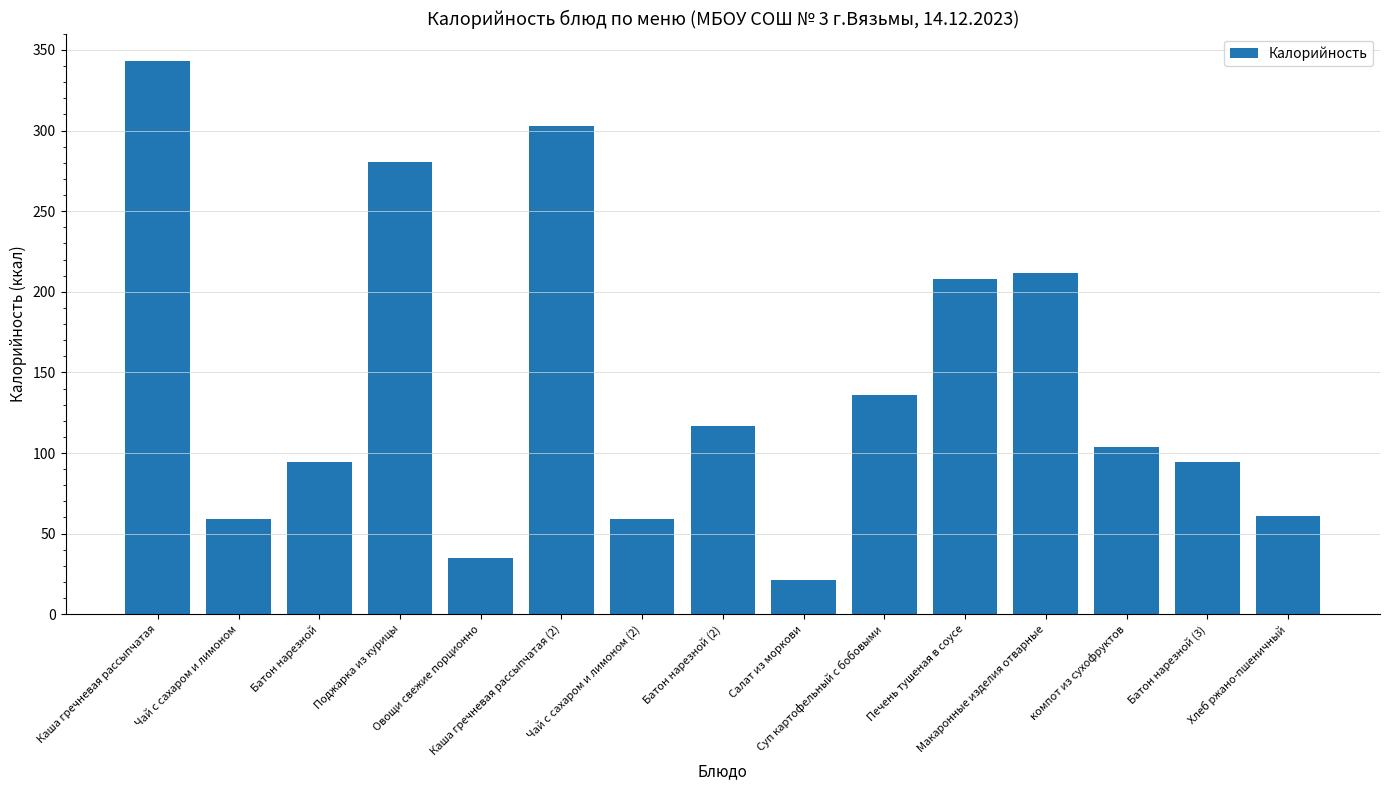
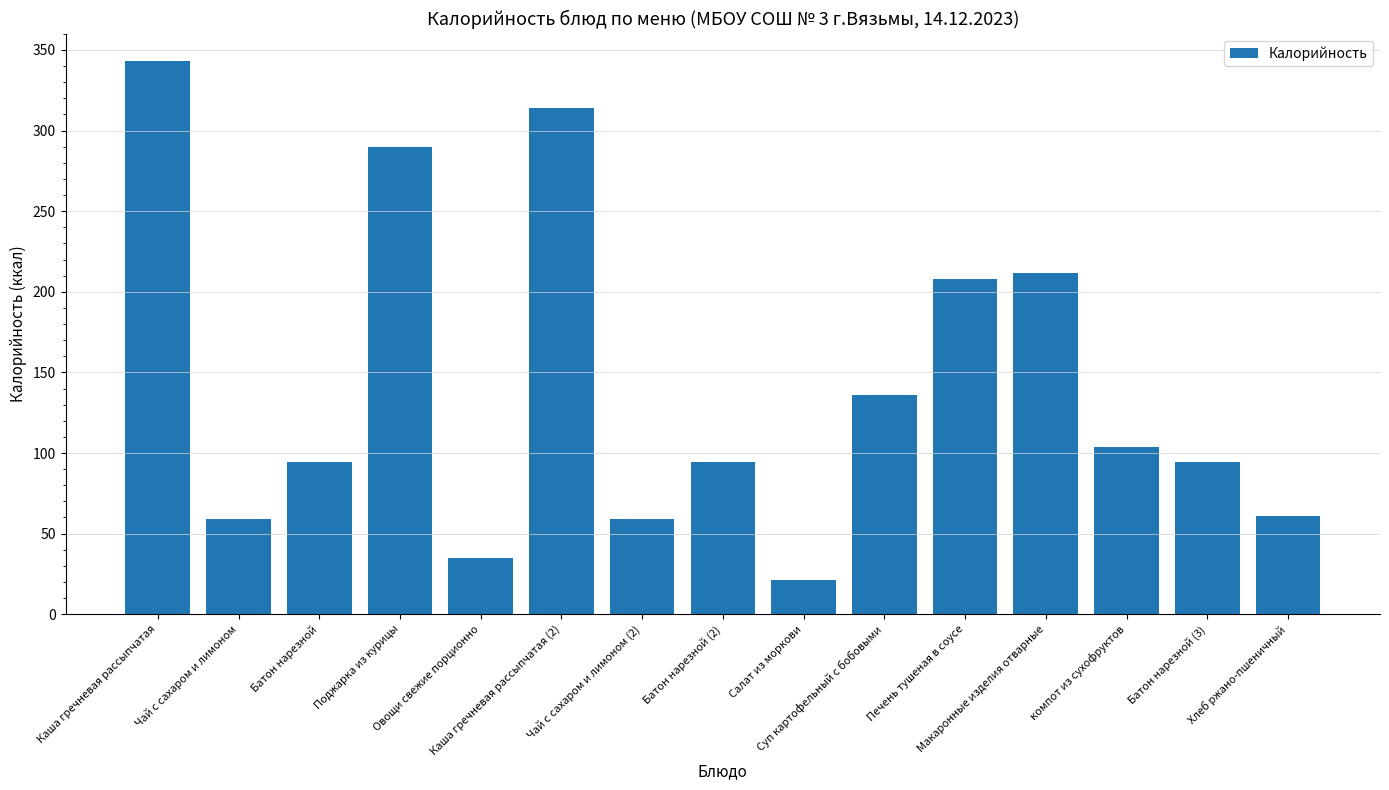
  {
    "Каша гречневая рассыпчатая": 343,
    "Чай с сахаром и лимоном": 59,
    "Батон нарезной": 95,
-   "Поджарка из курицы": 281,
+   "Поджарка из курицы": 290,
    "Овощи свежие порционно": 35,
-   "Каша гречневая рассыпчатая (2)": 303,
+   "Каша гречневая рассыпчатая (2)": 314,
    "Чай с сахаром и лимоном (2)": 59,
-   "Батон нарезной (2)": 117,
+   "Батон нарезной (2)": 95,
    "Салат из моркови": 21,
    "Суп картофельный с бобовыми": 136,
    "Печень тушеная в соусе": 208,
    "Макаронные изделия отварные": 212,
    "компот из сухофруктов": 104,
    "Батон нарезной (3)": 95,
    "Хлеб ржано-пшеничный": 61
  }
